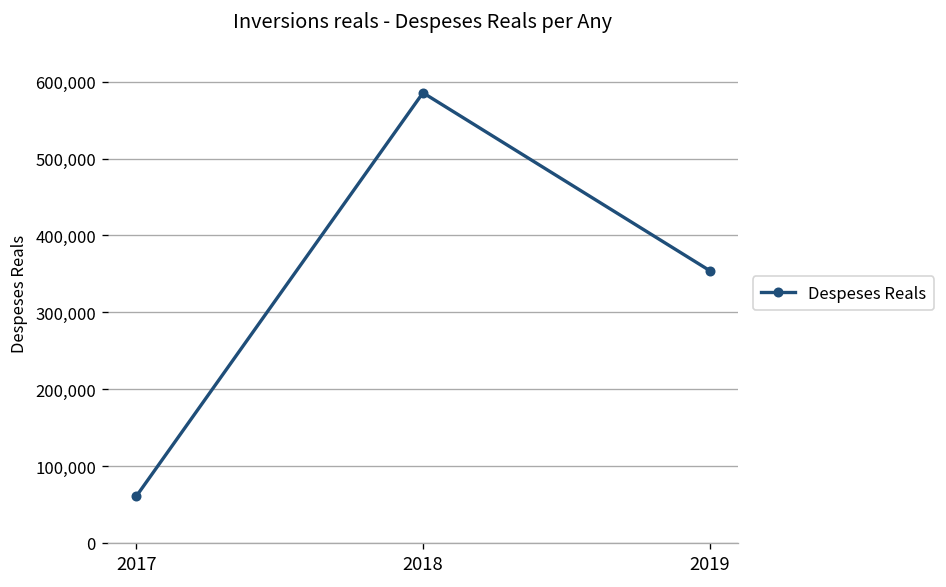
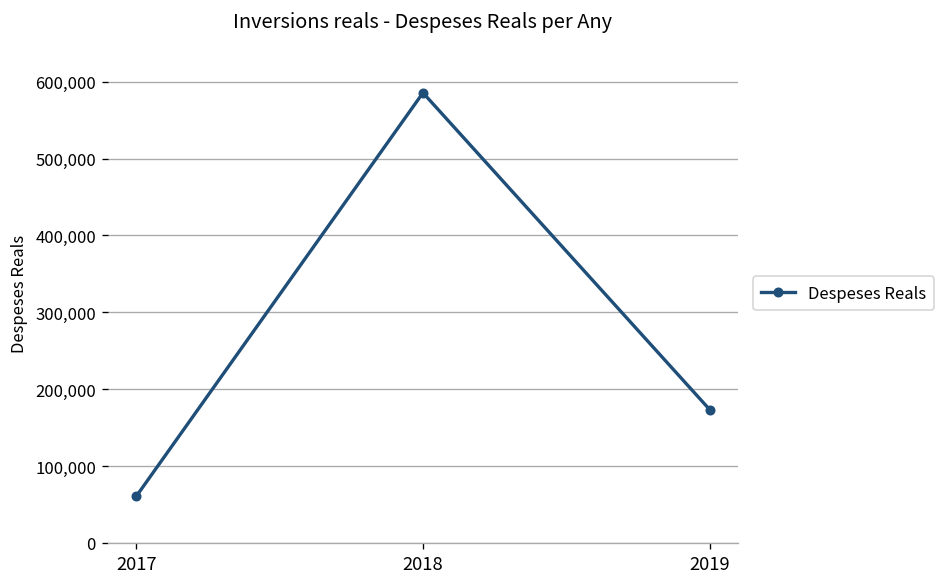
  {
    "2017": "60,000",
    "2018": "590,000",
-   "2019": "350,000"
+   "2019": "170,000"
  }
